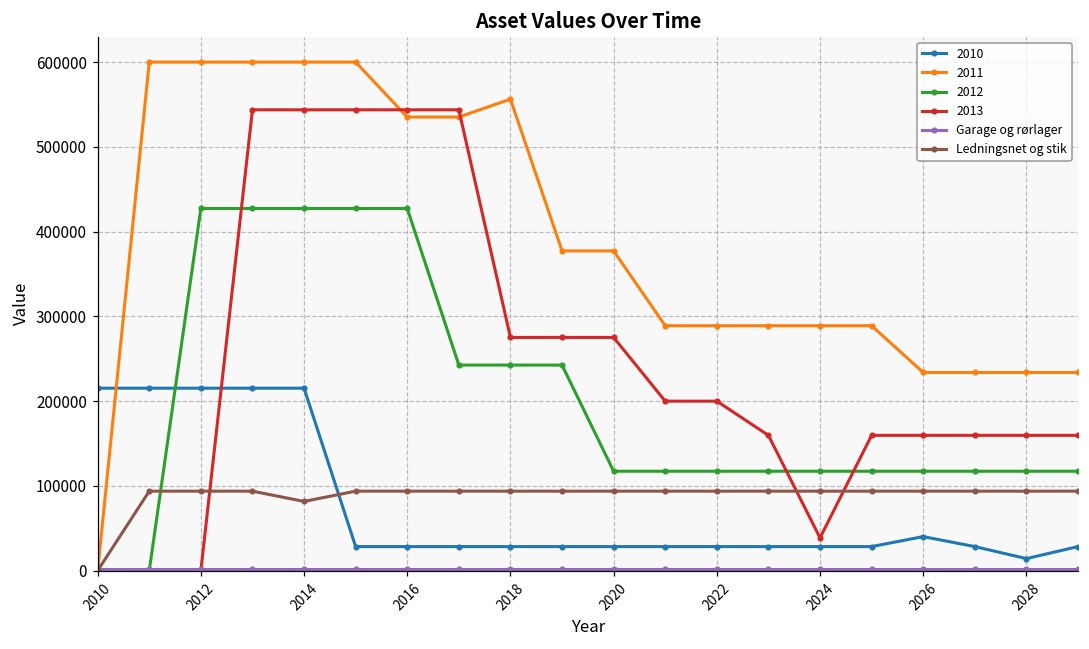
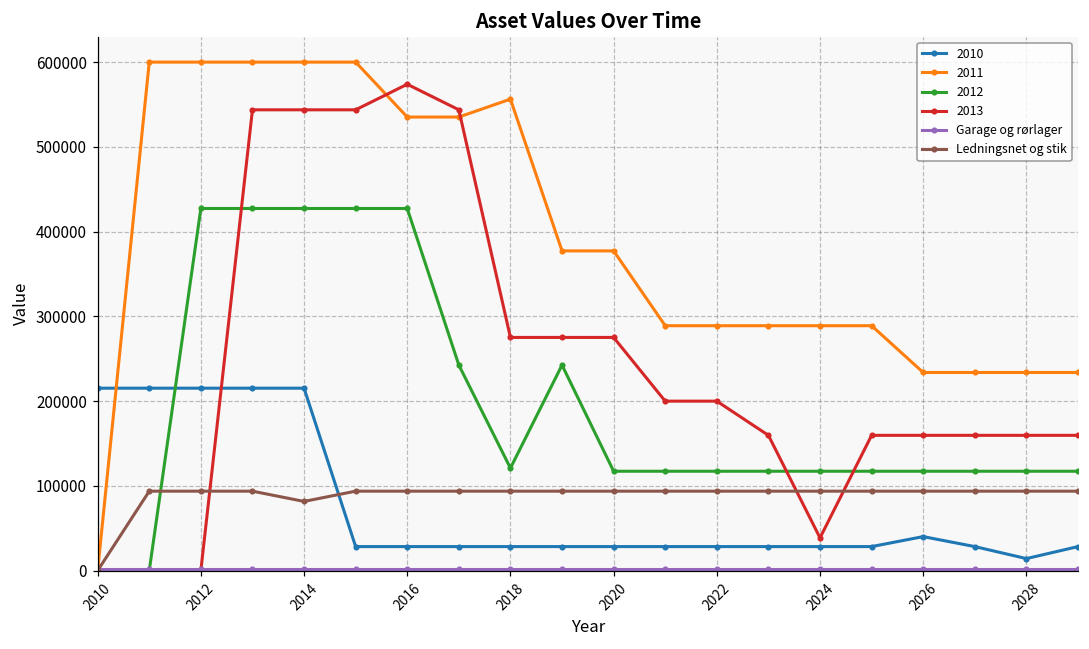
  {
    "2010": {
      "2010": 220000,
      "2012": 220000,
      "2014": 220000,
      "2016": 30000,
      "2018": 30000,
      "2020": 30000,
      "2022": 30000,
      "2024": 30000,
      "2026": 40000,
      "2028": 10000
    },
    "2011": {
      "2012": 600000,
      "2014": 600000,
      "2016": 540000,
      "2018": 560000,
      "2020": 380000,
      "2022": 290000,
      "2024": 290000,
      "2026": 230000,
      "2028": 230000
    },
    "2012": {
      "2012": 430000,
      "2014": 430000,
      "2016": 430000,
-     "2018": 240000,
+     "2018": 120000,
      "2020": 120000,
      "2022": 120000,
      "2024": 120000,
      "2026": 120000,
      "2028": 120000
    },
    "2013": {
      "2014": 540000,
-     "2016": 540000,
+     "2016": 570000,
      "2018": 280000,
      "2020": 280000,
      "2022": 200000,
      "2024": 40000,
      "2026": 160000,
      "2028": 160000
    },
    "Garage og rørlager": {
      "2014": 0,
      "2016": 0,
      "2018": 0,
      "2020": 0,
      "2022": 0,
      "2024": 0,
      "2026": 0,
      "2028": 0
    },
    "Ledningsnet og stik": {
      "2012": 90000,
      "2014": 80000,
      "2016": 90000,
      "2018": 90000,
      "2020": 90000,
      "2022": 90000,
      "2024": 90000,
      "2026": 90000,
      "2028": 90000
    }
  }
